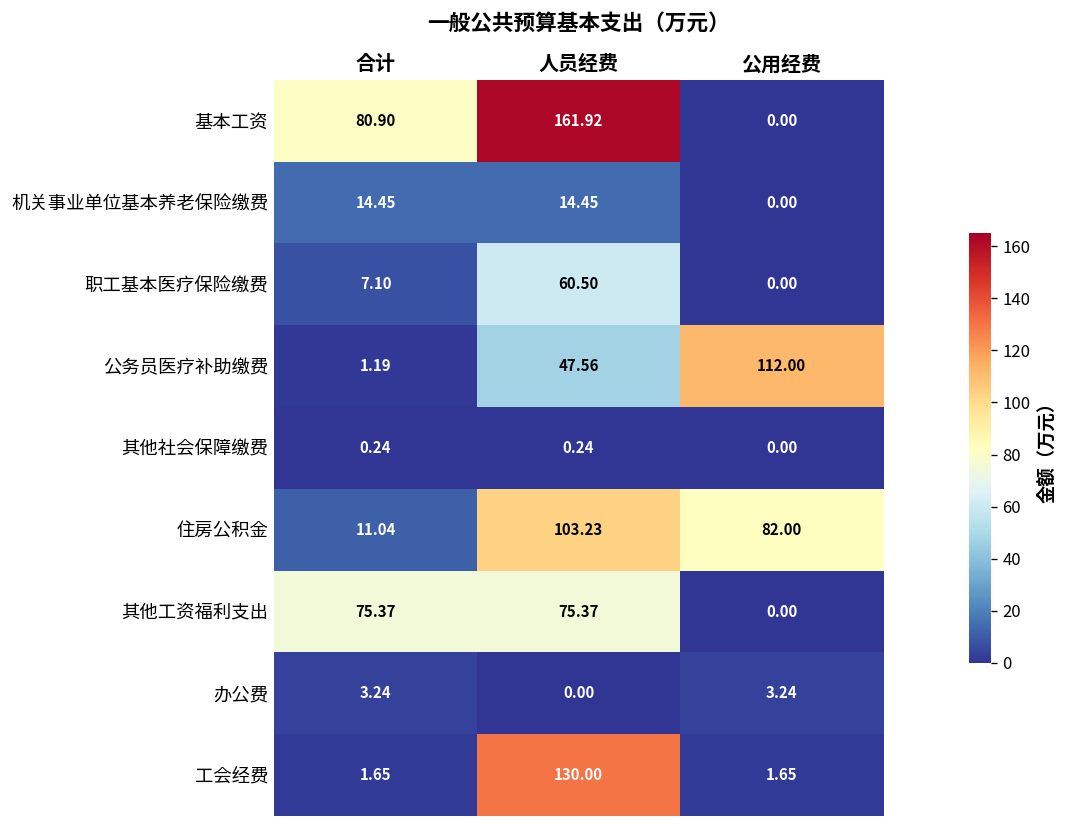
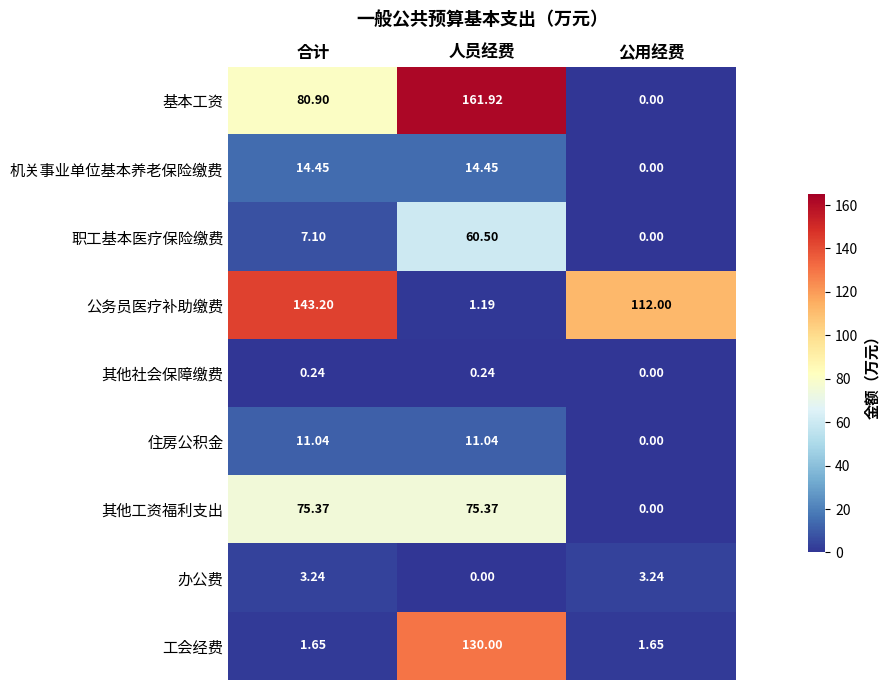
  {
    "基本工资": {
      "合计": 80.90,
      "人员经费": 161.92,
      "公用经费": 0.00
    },
    "机关事业单位基本养老保险缴费": {
      "合计": 14.45,
      "人员经费": 14.45,
      "公用经费": 0.00
    },
    "职工基本医疗保险缴费": {
      "合计": 7.10,
      "人员经费": 60.50,
      "公用经费": 0.00
    },
    "公务员医疗补助缴费": {
-     "合计": 1.19,
-     "人员经费": 47.56,
+     "合计": 143.20,
+     "人员经费": 1.19,
      "公用经费": 112.00
    },
    "其他社会保障缴费": {
      "合计": 0.24,
      "人员经费": 0.24,
      "公用经费": 0.00
    },
    "住房公积金": {
      "合计": 11.04,
-     "人员经费": 103.23,
-     "公用经费": 82.00
+     "人员经费": 11.04,
+     "公用经费": 0.00
    },
    "其他工资福利支出": {
      "合计": 75.37,
      "人员经费": 75.37,
      "公用经费": 0.00
    },
    "办公费": {
      "合计": 3.24,
      "人员经费": 0.00,
      "公用经费": 3.24
    },
    "工会经费": {
      "合计": 1.65,
      "人员经费": 130.00,
      "公用经费": 1.65
    }
  }
